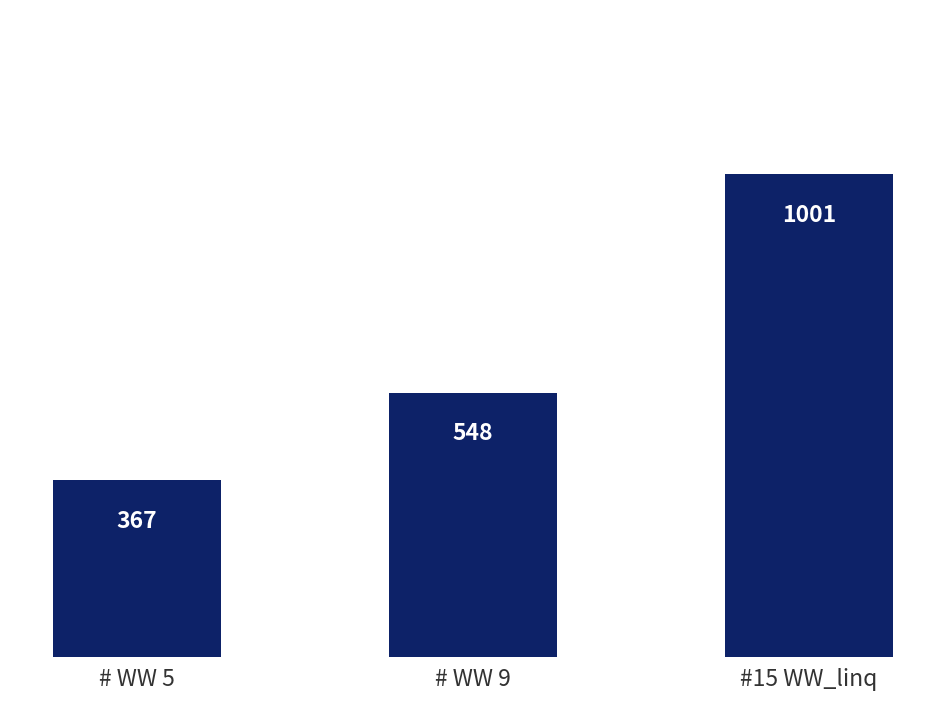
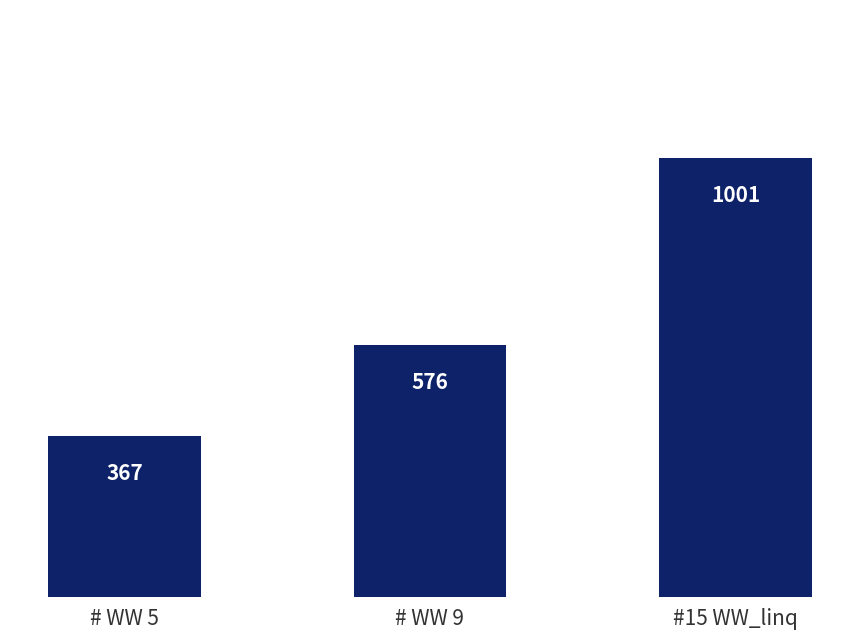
  {
    "# WW 5": 367,
-   "# WW 9": 548,
+   "# WW 9": 576,
    "#15 WW_linq": 1001
  }
